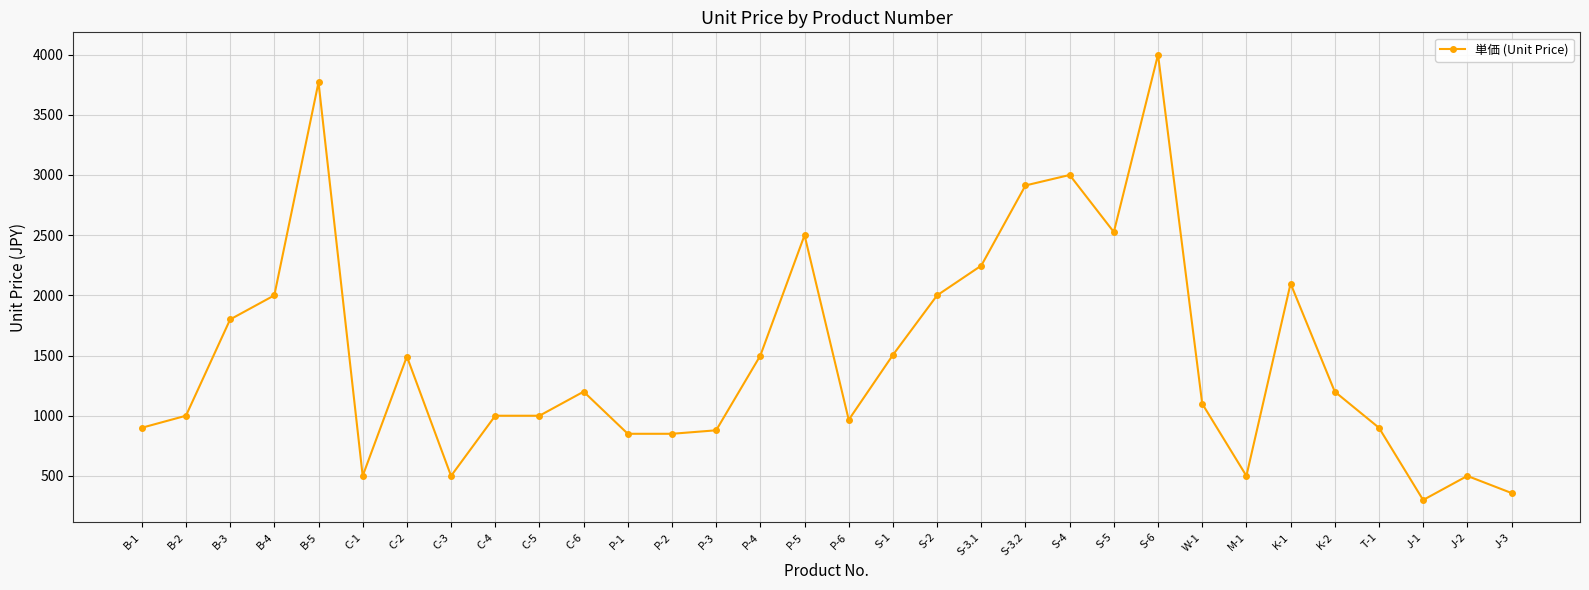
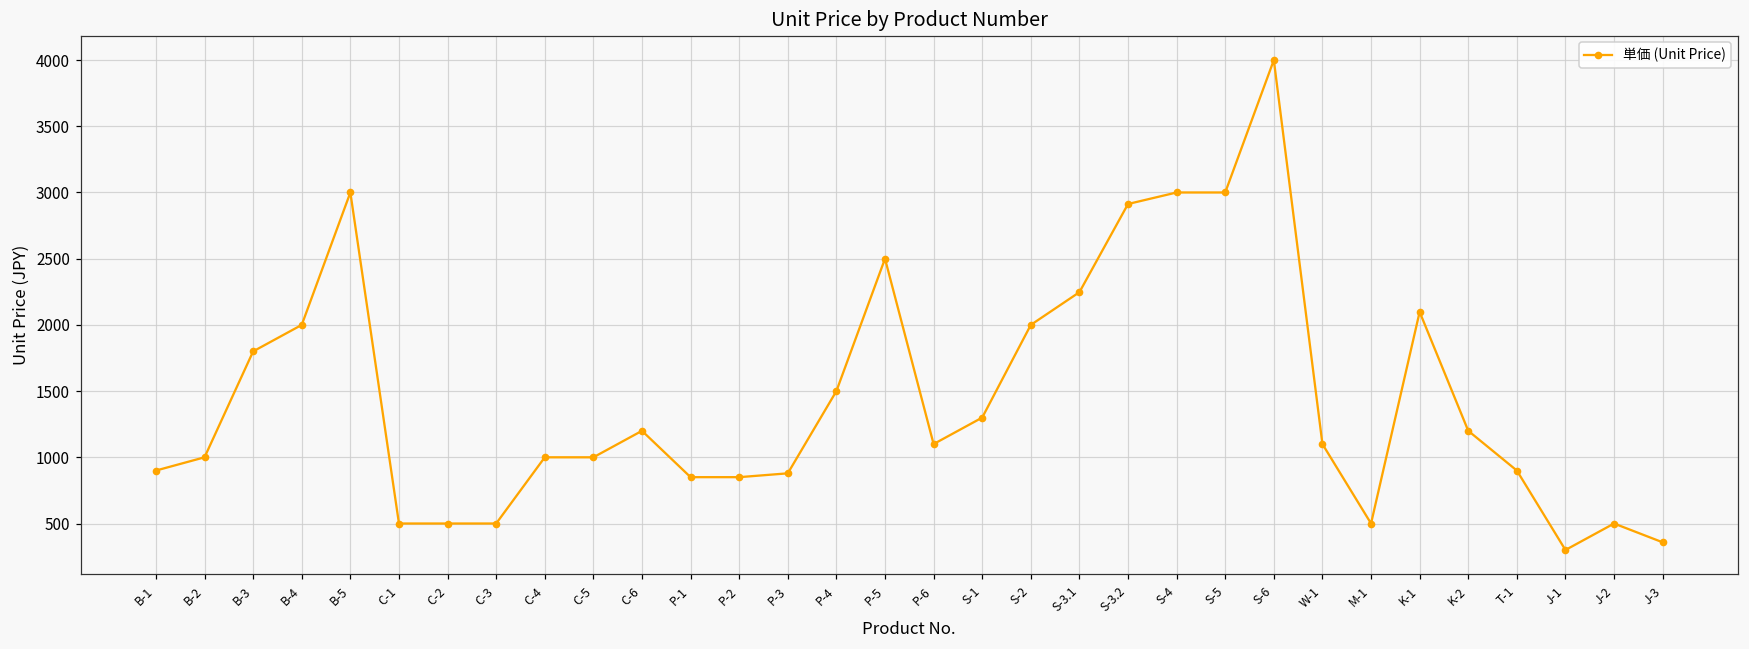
  {
    "B-1": 900,
    "B-2": 1000,
    "B-3": 1800,
    "B-4": 2000,
-   "B-5": 3770,
+   "B-5": 3000,
    "C-1": 500,
-   "C-2": 1490,
+   "C-2": 500,
    "C-3": 500,
    "C-4": 1000,
    "C-5": 1000,
    "C-6": 1200,
    "P-1": 850,
    "P-2": 850,
    "P-3": 880,
    "P-4": 1500,
    "P-5": 2500,
-   "P-6": 970,
-   "S-1": 1510,
+   "P-6": 1100,
+   "S-1": 1300,
    "S-2": 2000,
    "S-3.1": 2250,
    "S-3.2": 2910,
    "S-4": 3000,
-   "S-5": 2530,
+   "S-5": 3000,
    "S-6": 4000,
    "W-1": 1100,
    "M-1": 500,
    "K-1": 2100,
    "K-2": 1200,
    "T-1": 900,
    "J-1": 300,
    "J-2": 500,
    "J-3": 360
  }
